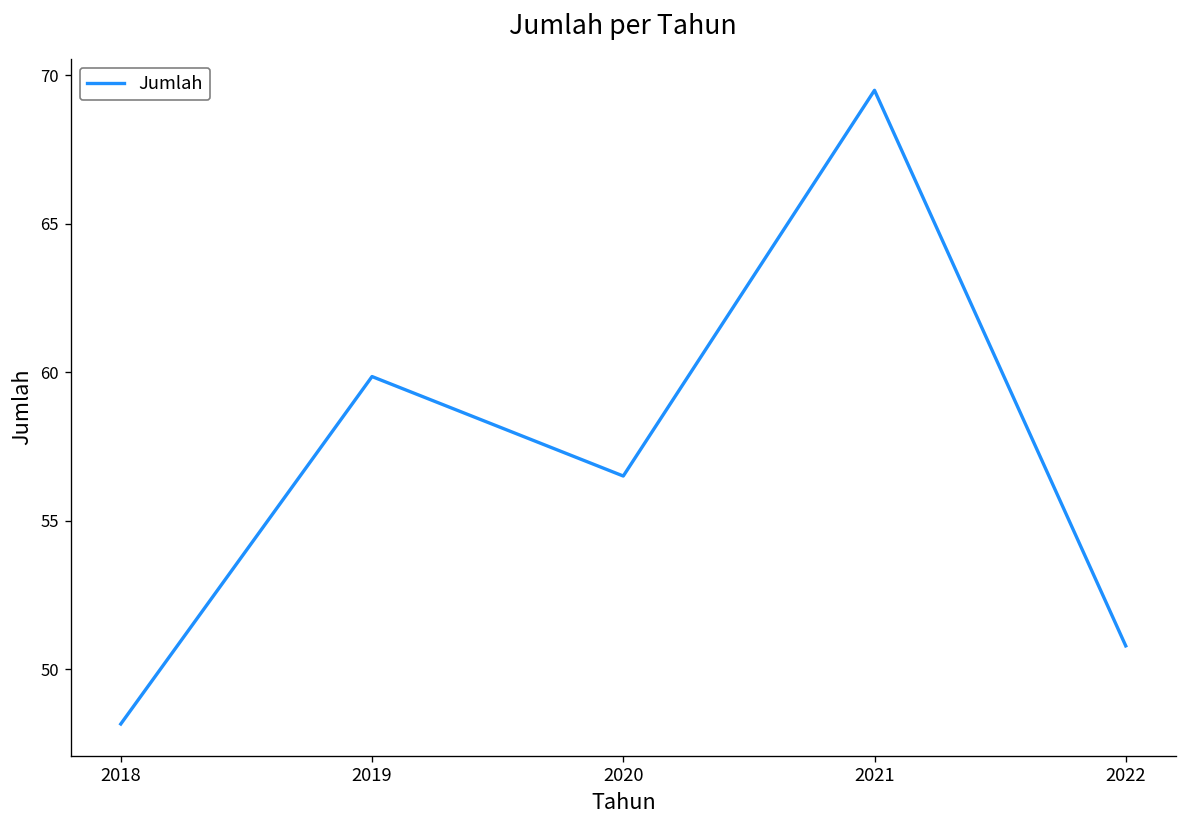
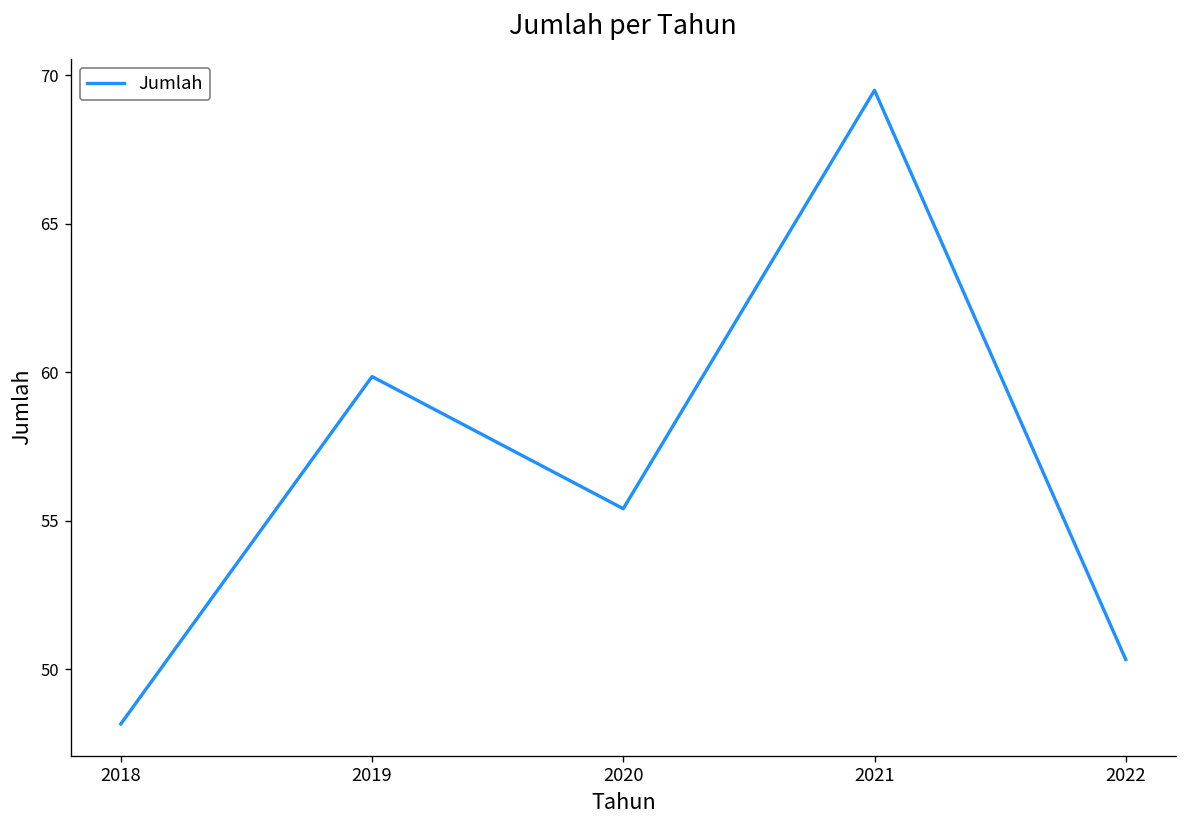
  {
    "2018": 48.2,
    "2019": 59.9,
-   "2020": 56.5,
+   "2020": 55.4,
    "2021": 69.5,
-   "2022": 50.8
+   "2022": 50.3
  }
